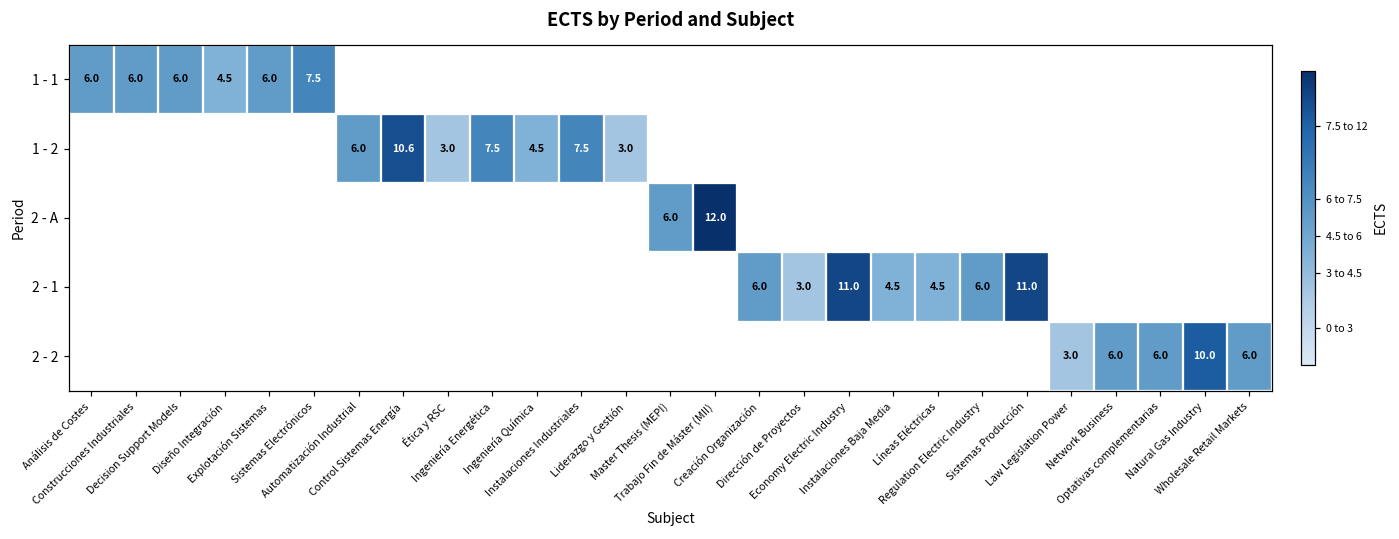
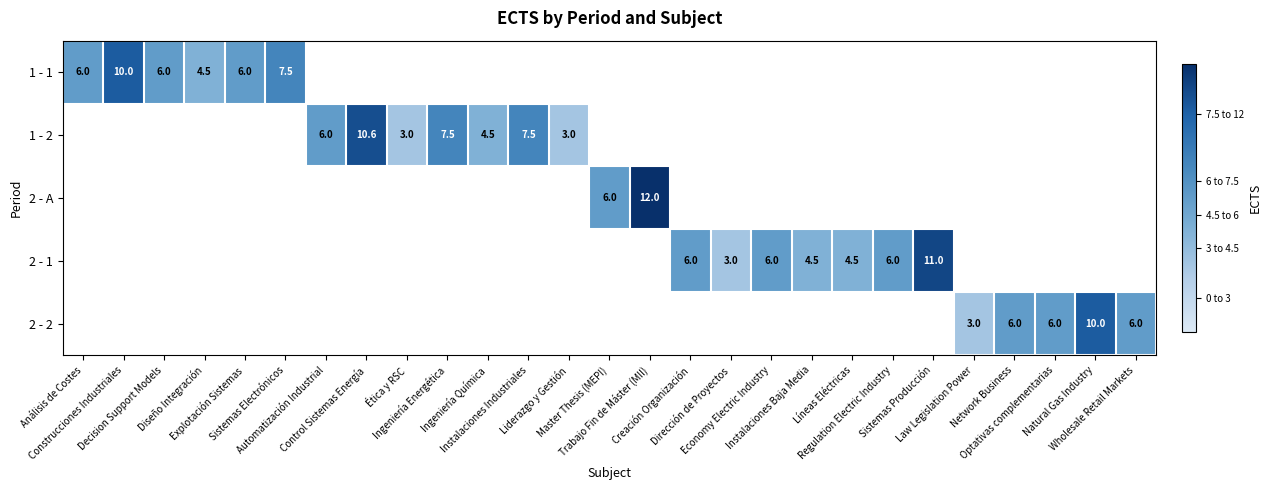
  {
    "1 - 1": {
      "Análisis de Costes": 6.0,
-     "Construcciones Industriales": 6.0,
+     "Construcciones Industriales": 10.0,
      "Decision Support Models": 6.0,
      "Diseño Integración": 4.5,
      "Explotación Sistemas": 6.0,
      "Sistemas Electrónicos": 7.5
    },
    "1 - 2": {
      "Automatización Industrial": 6.0,
      "Control Sistemas Energía": 10.6,
      "Ética y RSC": 3.0,
      "Ingeniería Energética": 7.5,
      "Ingeniería Química": 4.5,
      "Instalaciones Industriales": 7.5,
      "Liderazgo y Gestión": 3.0
    },
    "2 - A": {
      "Master Thesis (MEPI)": 6.0,
      "Trabajo Fin de Máster (MII)": 12.0
    },
    "2 - 1": {
      "Creación Organización": 6.0,
      "Dirección de Proyectos": 3.0,
-     "Economy Electric Industry": 11.0,
+     "Economy Electric Industry": 6.0,
      "Instalaciones Baja Media": 4.5,
      "Líneas Eléctricas": 4.5,
      "Regulation Electric Industry": 6.0,
      "Sistemas Producción": 11.0
    },
    "2 - 2": {
      "Law Legislation Power": 3.0,
      "Network Business": 6.0,
      "Optativas complementarias": 6.0,
      "Natural Gas Industry": 10.0,
      "Wholesale Retail Markets": 6.0
    }
  }
